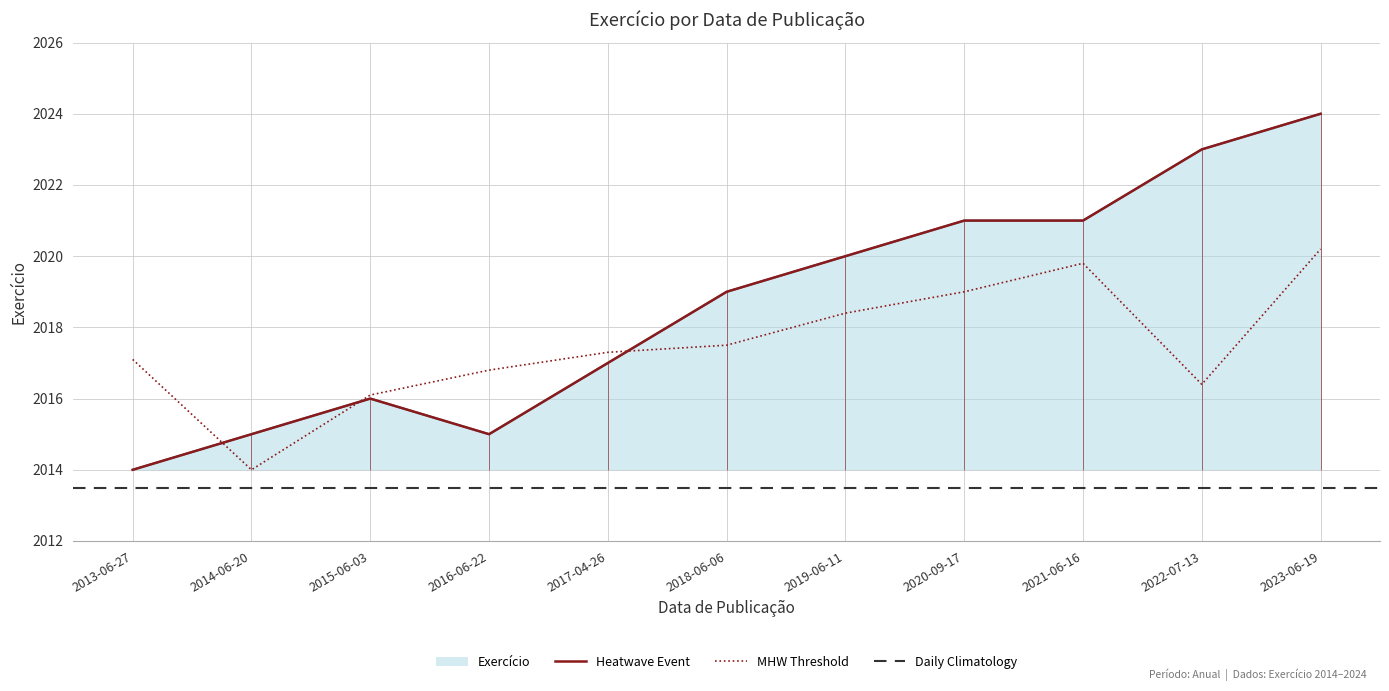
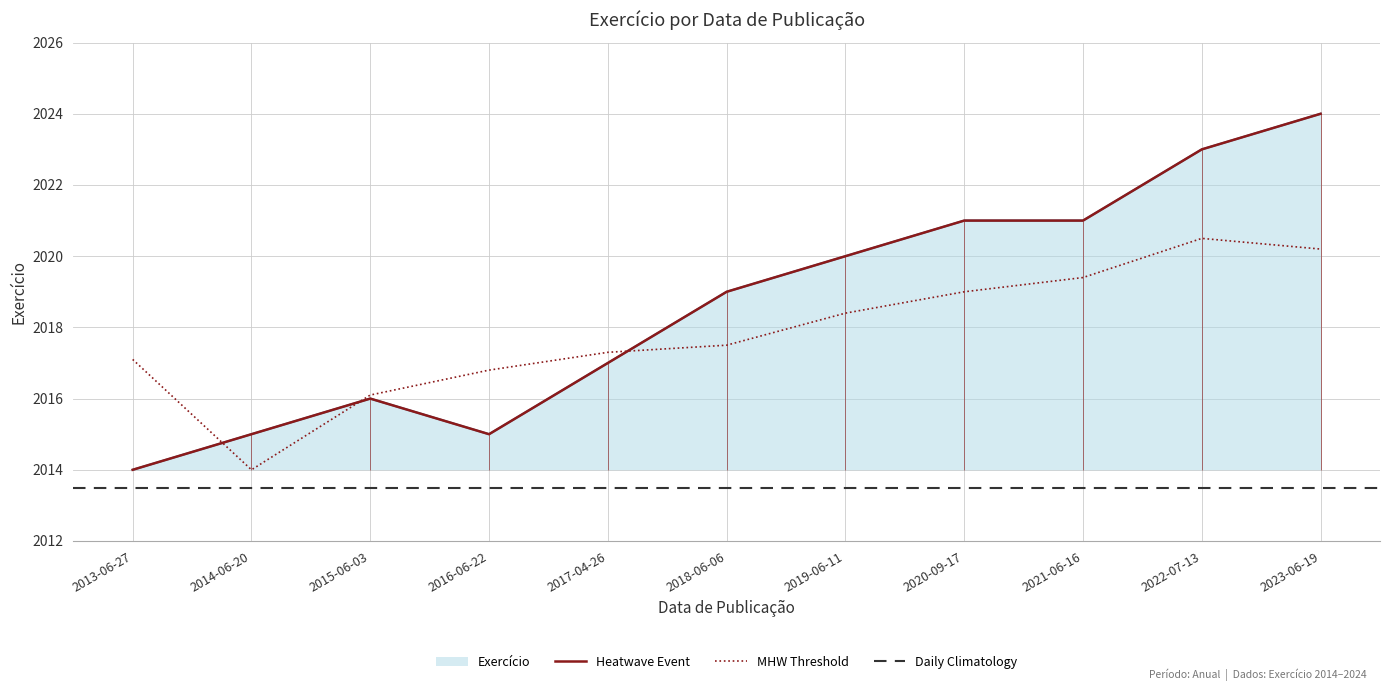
  {
    "Exercício": {
      "2013-06-27": 2014.0,
      "2014-06-20": 2015.0,
      "2015-06-03": 2016.0,
      "2016-06-22": 2015.0,
      "2017-04-26": 2017.0,
      "2018-06-06": 2019.0,
      "2019-06-11": 2020.0,
      "2020-09-17": 2021.0,
      "2021-06-16": 2021.0,
      "2022-07-13": 2023.0,
      "2023-06-19": 2024.0
    },
    "MHW Threshold": {
      "2013-06-27": 2017.1,
      "2014-06-20": 2014.0,
      "2015-06-03": 2016.1,
      "2016-06-22": 2016.8,
      "2017-04-26": 2017.3,
      "2018-06-06": 2017.5,
      "2019-06-11": 2018.4,
      "2020-09-17": 2019.0,
-     "2021-06-16": 2019.8,
-     "2022-07-13": 2016.4,
+     "2021-06-16": 2019.4,
+     "2022-07-13": 2020.5,
      "2023-06-19": 2020.2
    }
  }
